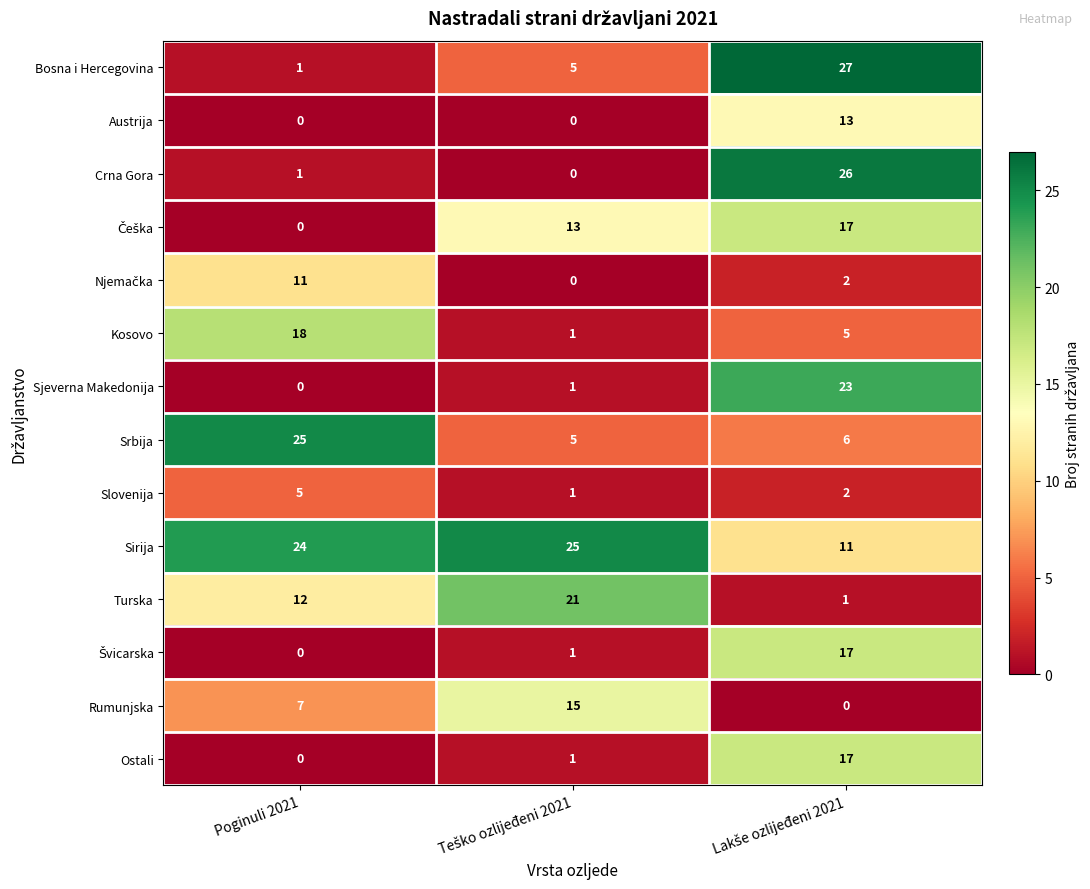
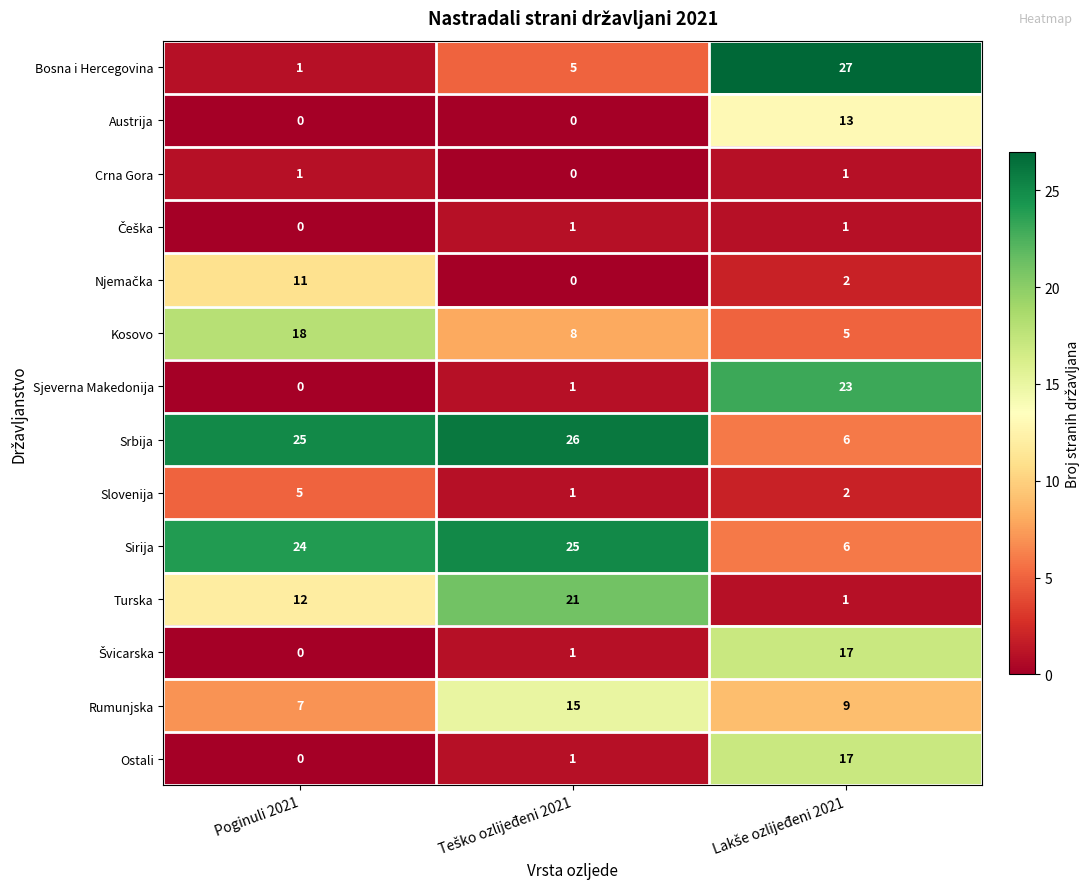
  {
    "Bosna i Hercegovina": {
      "Poginuli 2021": 1,
      "Teško ozlijeđeni 2021": 5,
      "Lakše ozlijeđeni 2021": 27
    },
    "Austrija": {
      "Poginuli 2021": 0,
      "Teško ozlijeđeni 2021": 0,
      "Lakše ozlijeđeni 2021": 13
    },
    "Crna Gora": {
      "Poginuli 2021": 1,
      "Teško ozlijeđeni 2021": 0,
-     "Lakše ozlijeđeni 2021": 26
+     "Lakše ozlijeđeni 2021": 1
    },
    "Češka": {
      "Poginuli 2021": 0,
-     "Teško ozlijeđeni 2021": 13,
-     "Lakše ozlijeđeni 2021": 17
+     "Teško ozlijeđeni 2021": 1,
+     "Lakše ozlijeđeni 2021": 1
    },
    "Njemačka": {
      "Poginuli 2021": 11,
      "Teško ozlijeđeni 2021": 0,
      "Lakše ozlijeđeni 2021": 2
    },
    "Kosovo": {
      "Poginuli 2021": 18,
-     "Teško ozlijeđeni 2021": 1,
+     "Teško ozlijeđeni 2021": 8,
      "Lakše ozlijeđeni 2021": 5
    },
    "Sjeverna Makedonija": {
      "Poginuli 2021": 0,
      "Teško ozlijeđeni 2021": 1,
      "Lakše ozlijeđeni 2021": 23
    },
    "Srbija": {
      "Poginuli 2021": 25,
-     "Teško ozlijeđeni 2021": 5,
+     "Teško ozlijeđeni 2021": 26,
      "Lakše ozlijeđeni 2021": 6
    },
    "Slovenija": {
      "Poginuli 2021": 5,
      "Teško ozlijeđeni 2021": 1,
      "Lakše ozlijeđeni 2021": 2
    },
    "Sirija": {
      "Poginuli 2021": 24,
      "Teško ozlijeđeni 2021": 25,
-     "Lakše ozlijeđeni 2021": 11
+     "Lakše ozlijeđeni 2021": 6
    },
    "Turska": {
      "Poginuli 2021": 12,
      "Teško ozlijeđeni 2021": 21,
      "Lakše ozlijeđeni 2021": 1
    },
    "Švicarska": {
      "Poginuli 2021": 0,
      "Teško ozlijeđeni 2021": 1,
      "Lakše ozlijeđeni 2021": 17
    },
    "Rumunjska": {
      "Poginuli 2021": 7,
      "Teško ozlijeđeni 2021": 15,
-     "Lakše ozlijeđeni 2021": 0
+     "Lakše ozlijeđeni 2021": 9
    },
    "Ostali": {
      "Poginuli 2021": 0,
      "Teško ozlijeđeni 2021": 1,
      "Lakše ozlijeđeni 2021": 17
    }
  }
